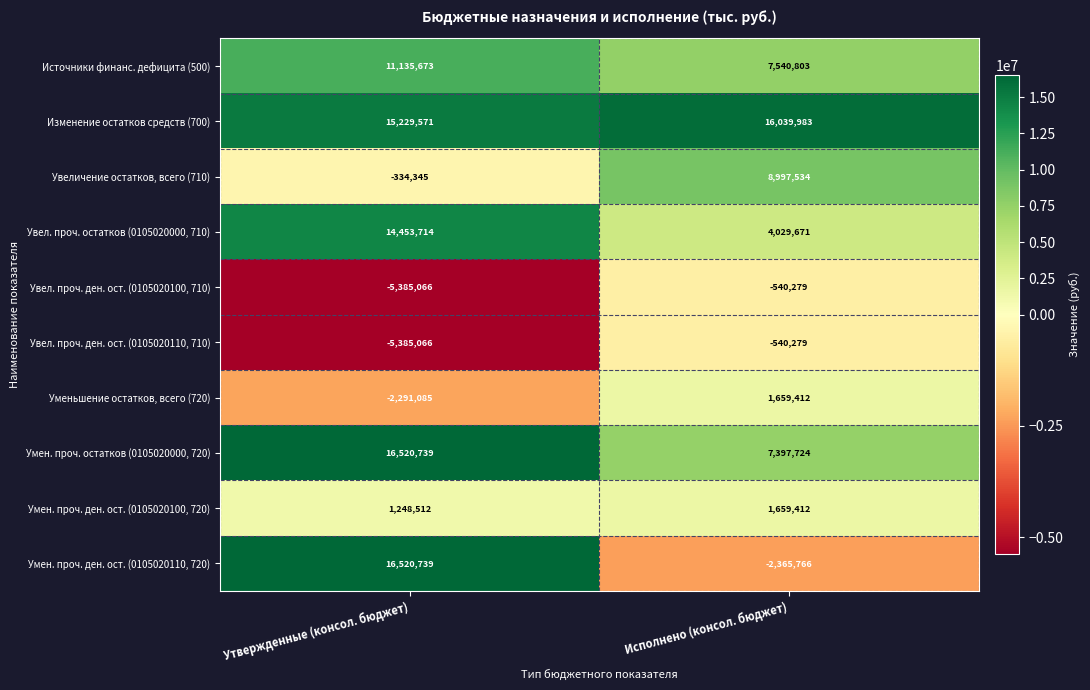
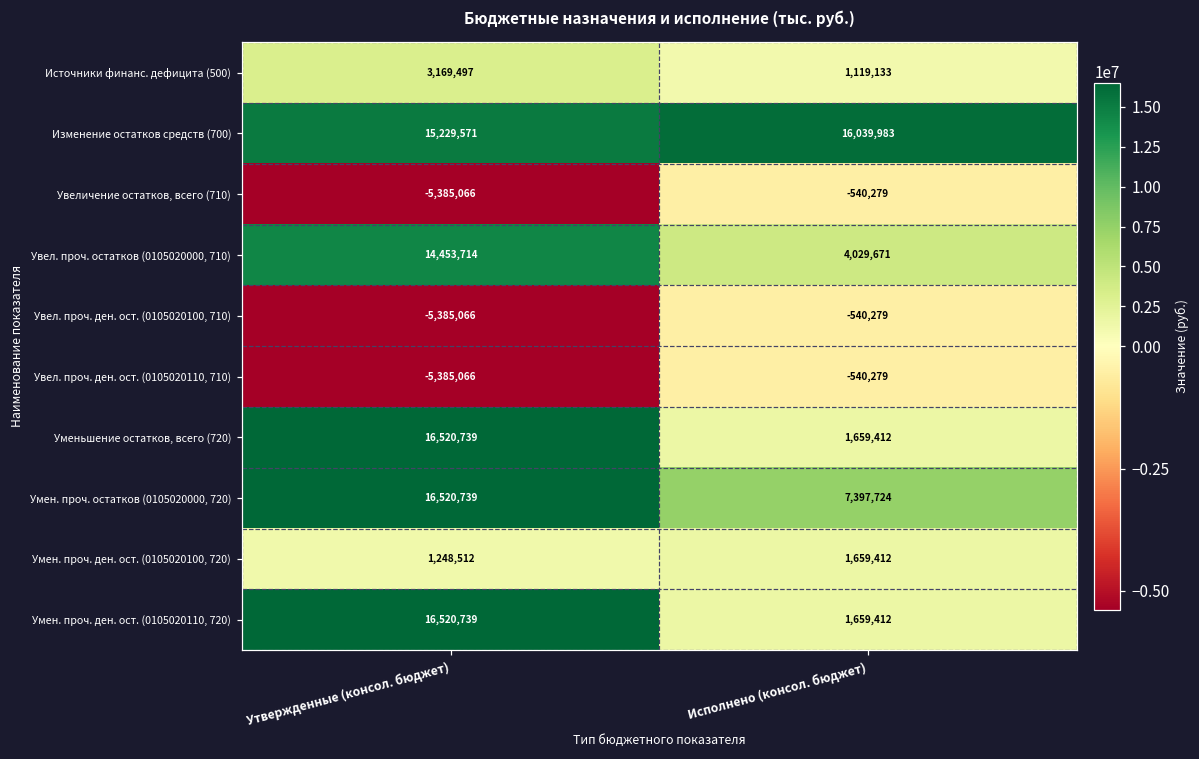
  {
    "Источники финанс. дефицита (500)": {
-     "Утвержденные (консол. бюджет)": "11,135,673",
-     "Исполнено (консол. бюджет)": "7,540,803"
+     "Утвержденные (консол. бюджет)": "3,169,497",
+     "Исполнено (консол. бюджет)": "1,119,133"
    },
    "Изменение остатков средств (700)": {
      "Утвержденные (консол. бюджет)": "15,229,571",
      "Исполнено (консол. бюджет)": "16,039,983"
    },
    "Увеличение остатков, всего (710)": {
-     "Утвержденные (консол. бюджет)": "-334,345",
-     "Исполнено (консол. бюджет)": "8,997,534"
+     "Утвержденные (консол. бюджет)": "-5,385,066",
+     "Исполнено (консол. бюджет)": "-540,279"
    },
    "Увел. проч. остатков (0105020000, 710)": {
      "Утвержденные (консол. бюджет)": "14,453,714",
      "Исполнено (консол. бюджет)": "4,029,671"
    },
    "Увел. проч. ден. ост. (0105020100, 710)": {
      "Утвержденные (консол. бюджет)": "-5,385,066",
      "Исполнено (консол. бюджет)": "-540,279"
    },
    "Увел. проч. ден. ост. (0105020110, 710)": {
      "Утвержденные (консол. бюджет)": "-5,385,066",
      "Исполнено (консол. бюджет)": "-540,279"
    },
    "Уменьшение остатков, всего (720)": {
-     "Утвержденные (консол. бюджет)": "-2,291,085",
+     "Утвержденные (консол. бюджет)": "16,520,739",
      "Исполнено (консол. бюджет)": "1,659,412"
    },
    "Умен. проч. остатков (0105020000, 720)": {
      "Утвержденные (консол. бюджет)": "16,520,739",
      "Исполнено (консол. бюджет)": "7,397,724"
    },
    "Умен. проч. ден. ост. (0105020100, 720)": {
      "Утвержденные (консол. бюджет)": "1,248,512",
      "Исполнено (консол. бюджет)": "1,659,412"
    },
    "Умен. проч. ден. ост. (0105020110, 720)": {
      "Утвержденные (консол. бюджет)": "16,520,739",
-     "Исполнено (консол. бюджет)": "-2,365,766"
+     "Исполнено (консол. бюджет)": "1,659,412"
    }
  }
